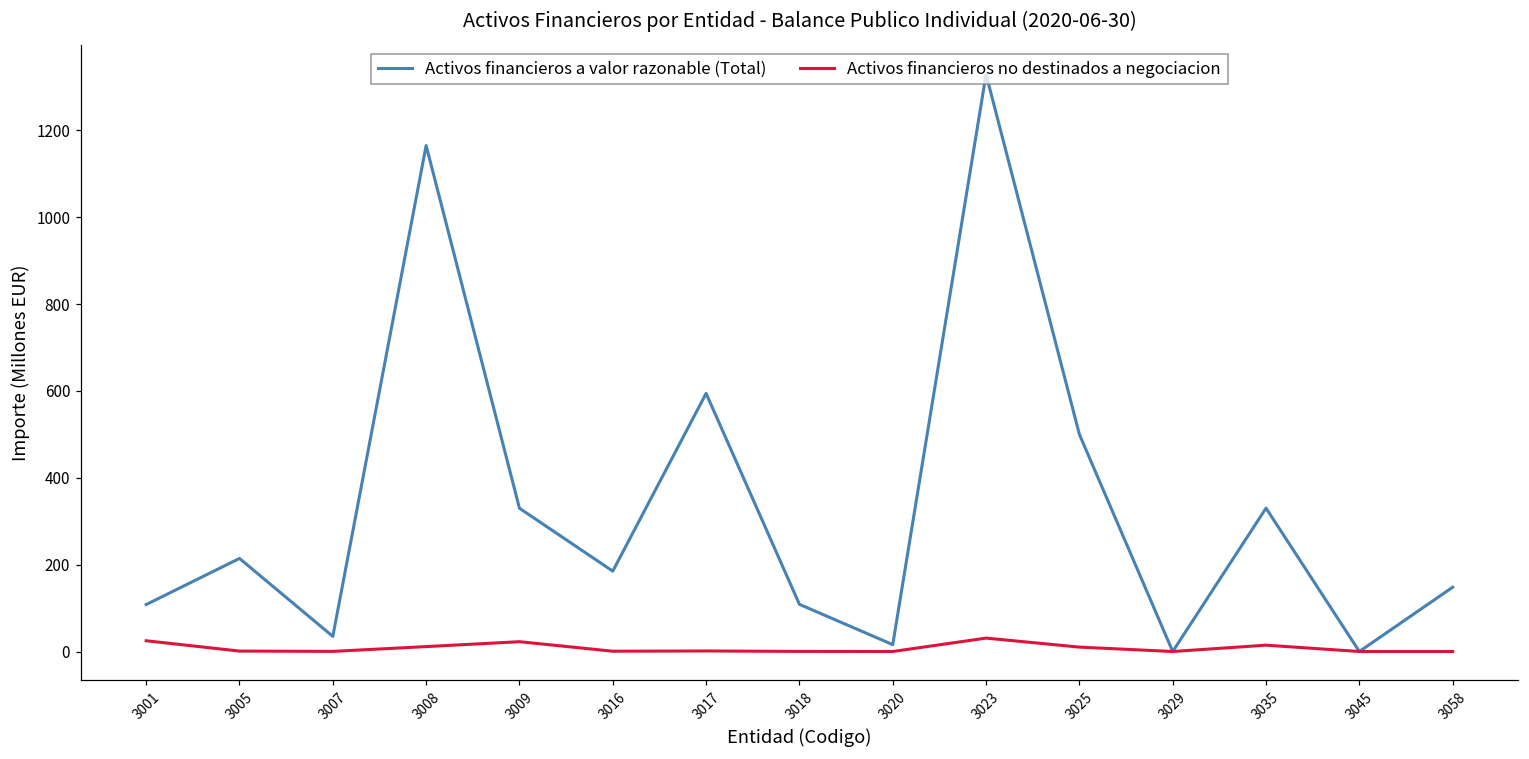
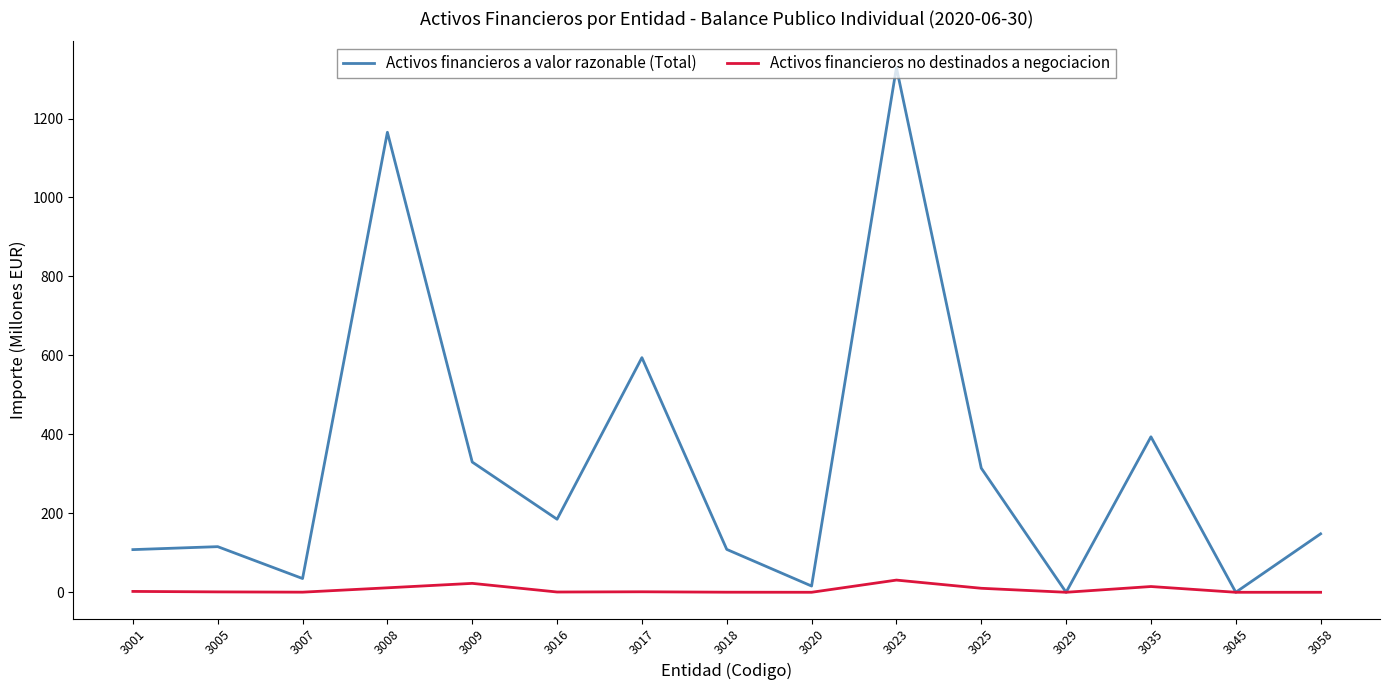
  {
    "Activos financieros a valor razonable (Total)": {
      "3001": 110,
-     "3005": 210,
+     "3005": 120,
      "3007": 30,
      "3008": 1170,
      "3009": 330,
      "3016": 190,
      "3017": 590,
      "3018": 110,
      "3020": 20,
-     "3025": 500,
-     "3035": 330,
+     "3025": 310,
+     "3035": 390,
      "3058": 150
    },
    "Activos financieros no destinados a negociacion": {
-     "3001": 20,
+     "3001": 0,
      "3005": 0,
      "3007": 0,
      "3008": 10,
      "3009": 20,
      "3016": 0,
      "3017": 0,
      "3018": 0,
      "3020": 0,
      "3023": 30,
      "3025": 10,
      "3035": 10,
      "3058": 0
    }
  }
